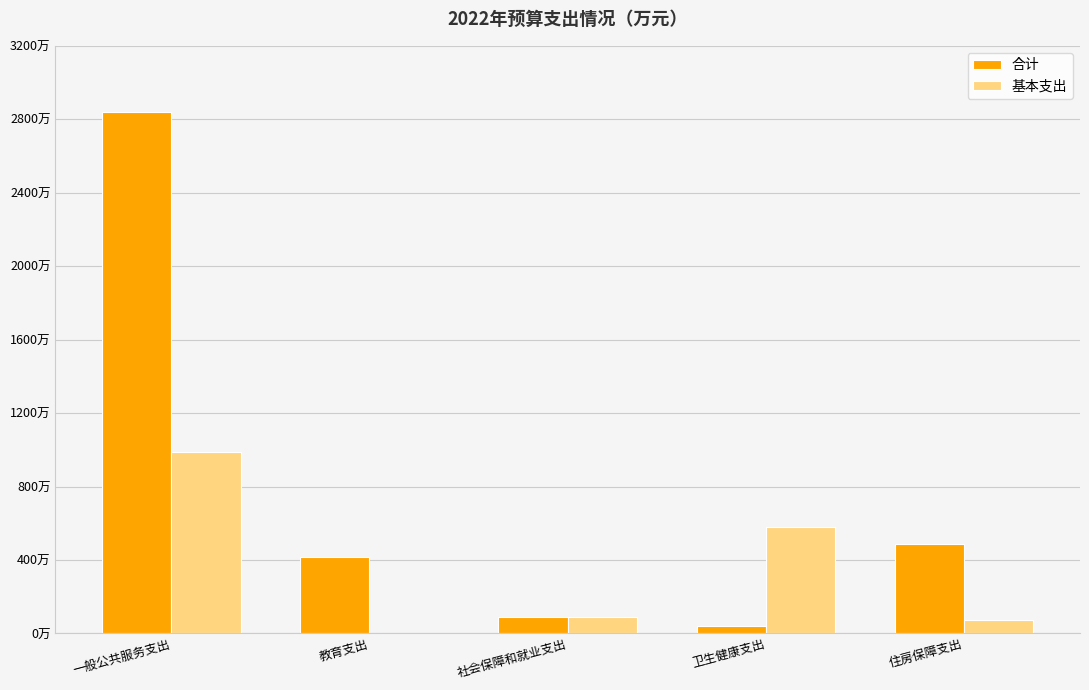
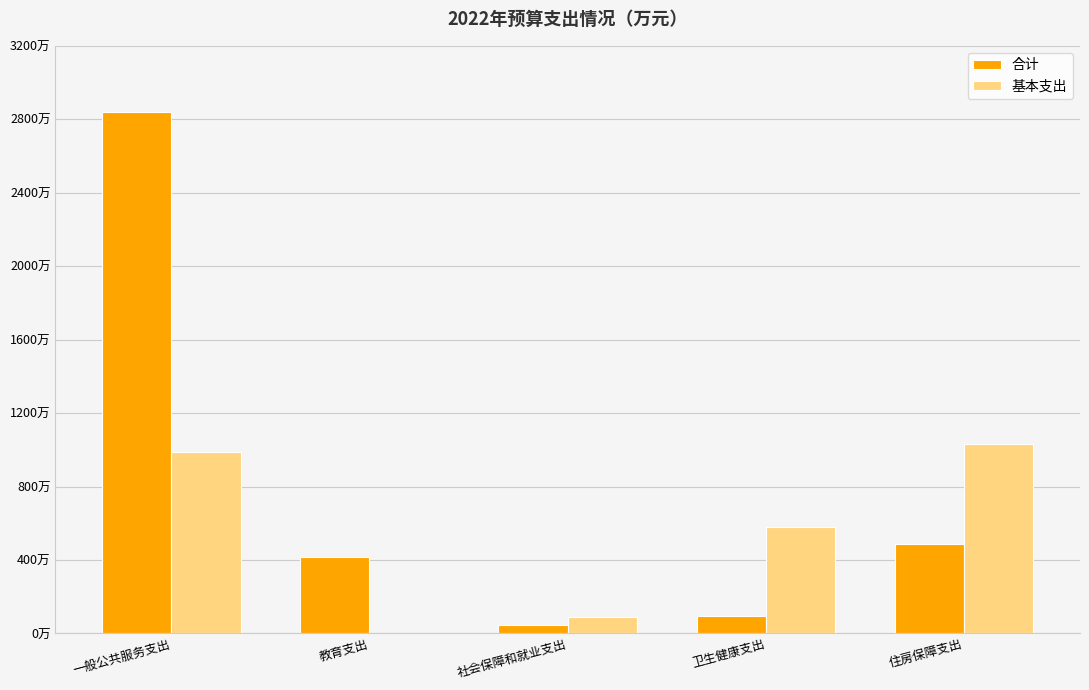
  {
    "合计": {
      "一般公共服务支出": "2840万",
      "教育支出": "420万",
-     "社会保障和就业支出": "90万",
-     "卫生健康支出": "40万",
+     "社会保障和就业支出": "50万",
+     "卫生健康支出": "90万",
      "住房保障支出": "490万"
    },
    "基本支出": {
      "一般公共服务支出": "990万",
      "教育支出": "0万",
      "社会保障和就业支出": "90万",
      "卫生健康支出": "580万",
-     "住房保障支出": "70万"
+     "住房保障支出": "1030万"
    }
  }
